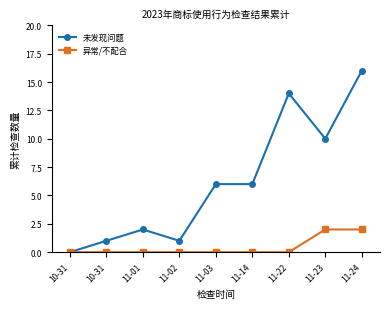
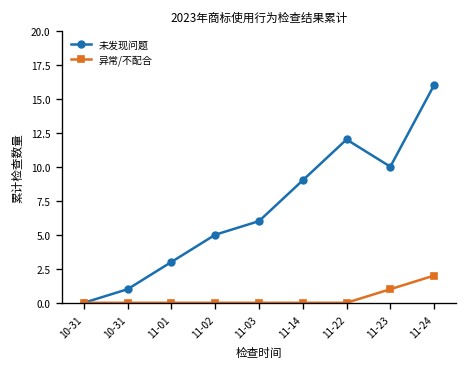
  {
    "未发现问题": {
-     "11-01": 2,
-     "11-02": 1,
+     "11-01": 3,
+     "11-02": 5,
      "11-03": 6,
-     "11-14": 6,
-     "11-22": 14,
+     "11-14": 9,
+     "11-22": 12,
      "11-23": 10,
      "11-24": 16
    },
    "异常/不配合": {
      "11-01": 0,
      "11-02": 0,
      "11-03": 0,
      "11-14": 0,
      "11-22": 0,
-     "11-23": 2,
+     "11-23": 1,
      "11-24": 2
    }
  }
